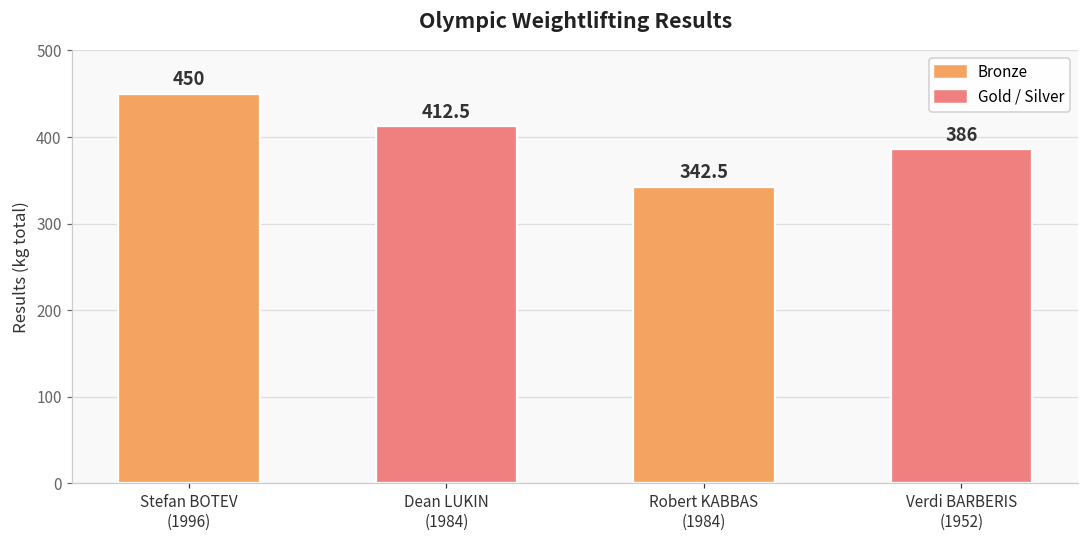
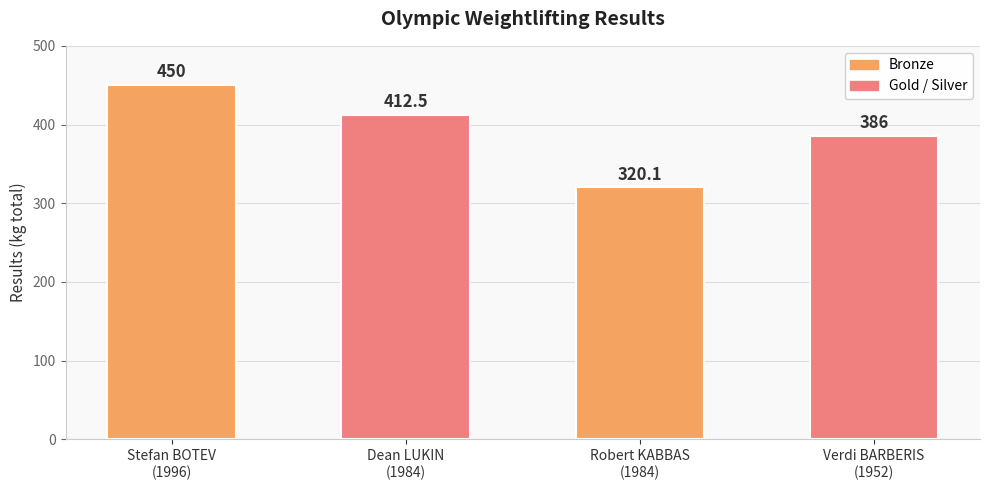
  {
    "Stefan BOTEV (1996)": 450,
    "Dean LUKIN (1984)": 412.5,
-   "Robert KABBAS (1984)": 342.5,
+   "Robert KABBAS (1984)": 320.1,
    "Verdi BARBERIS (1952)": 386
  }
